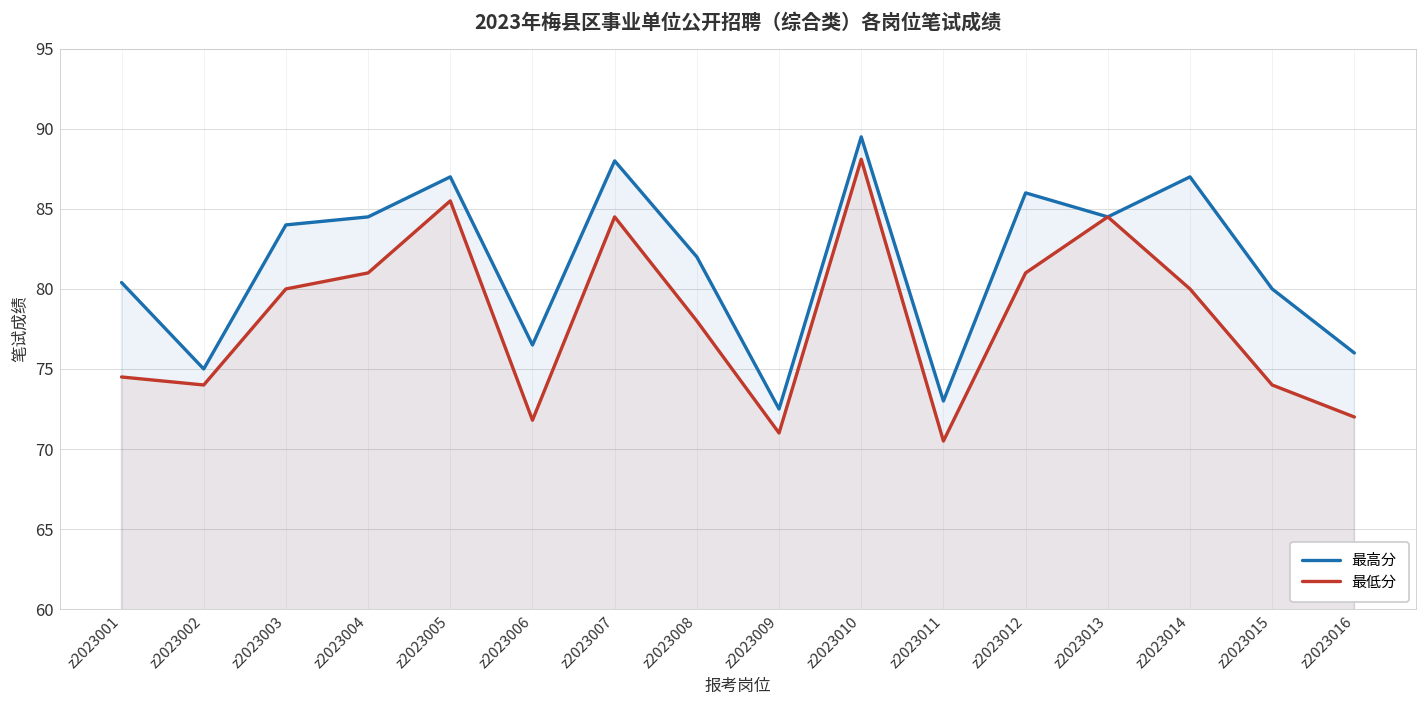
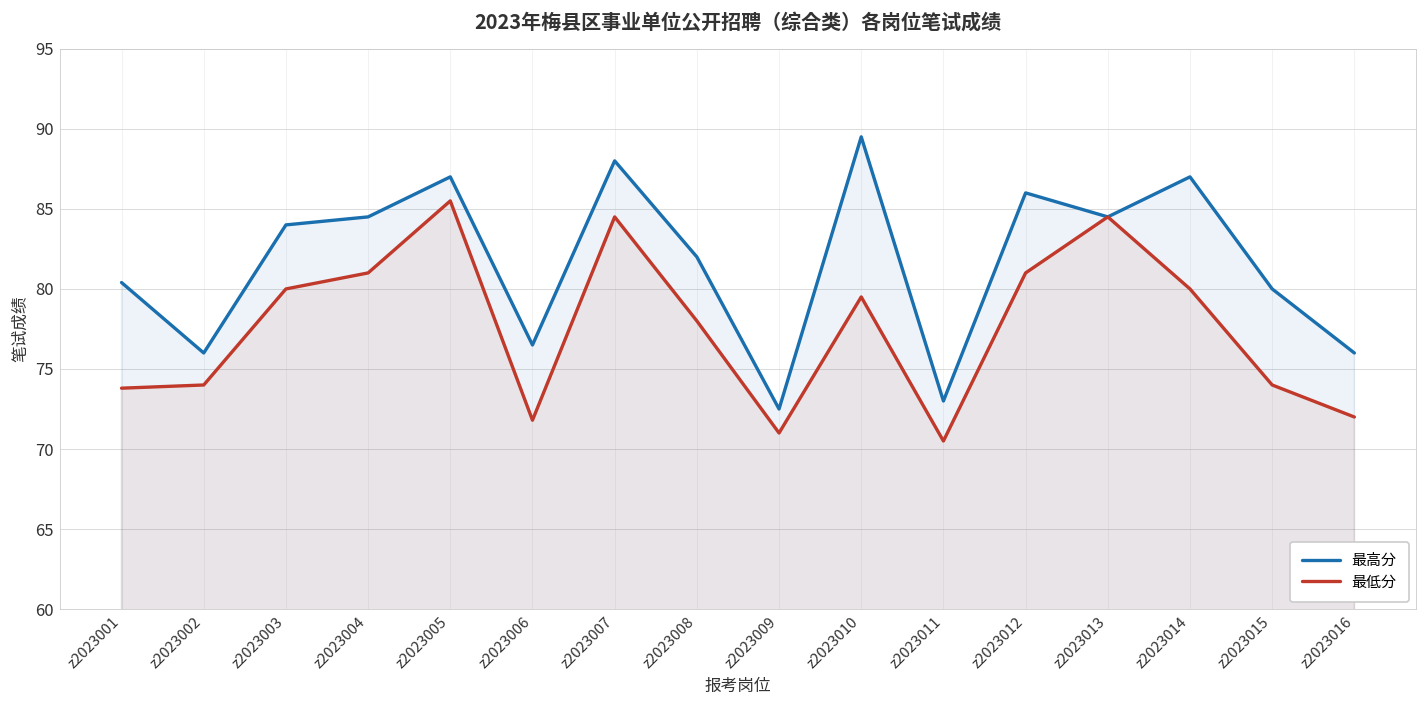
  {
    "最高分": {
      "z2023001": 80.4,
-     "z2023002": 75,
+     "z2023002": 76,
      "z2023003": 84,
      "z2023004": 84.5,
      "z2023005": 87,
      "z2023006": 76.5,
      "z2023007": 88,
      "z2023008": 82,
      "z2023009": 72.5,
      "z2023010": 89.5,
      "z2023011": 73,
      "z2023012": 86,
      "z2023014": 87,
      "z2023015": 80,
      "z2023016": 76
    },
    "最低分": {
-     "z2023001": 74.5,
+     "z2023001": 73.8,
      "z2023002": 74.0,
      "z2023003": 80.0,
      "z2023004": 81.0,
      "z2023005": 85.5,
      "z2023006": 71.8,
      "z2023007": 84.5,
      "z2023008": 78.0,
      "z2023009": 71.0,
-     "z2023010": 88.1,
+     "z2023010": 79.5,
      "z2023011": 70.5,
      "z2023012": 81.0,
      "z2023014": 80.0,
      "z2023015": 74.0,
      "z2023016": 72.0
    }
  }
